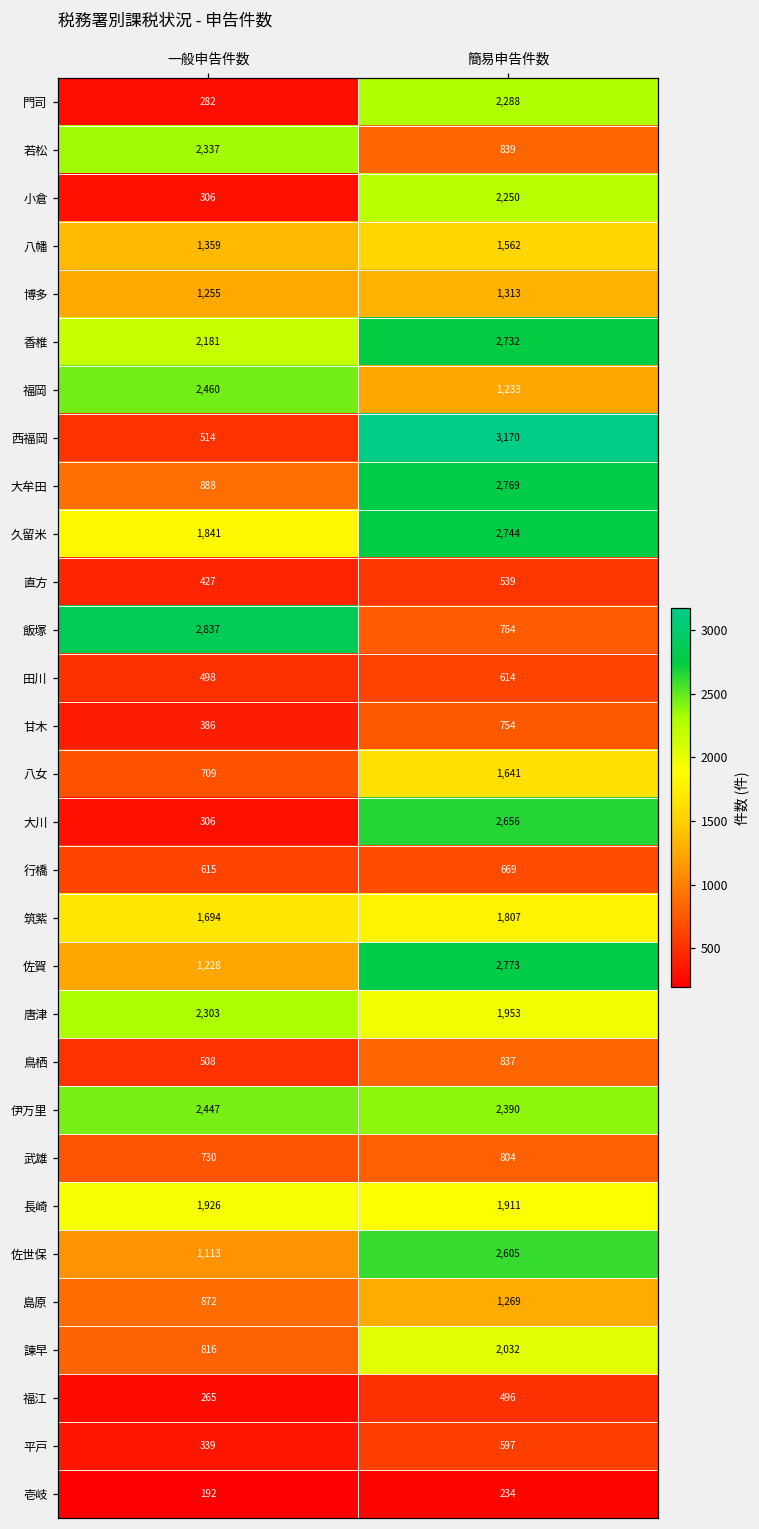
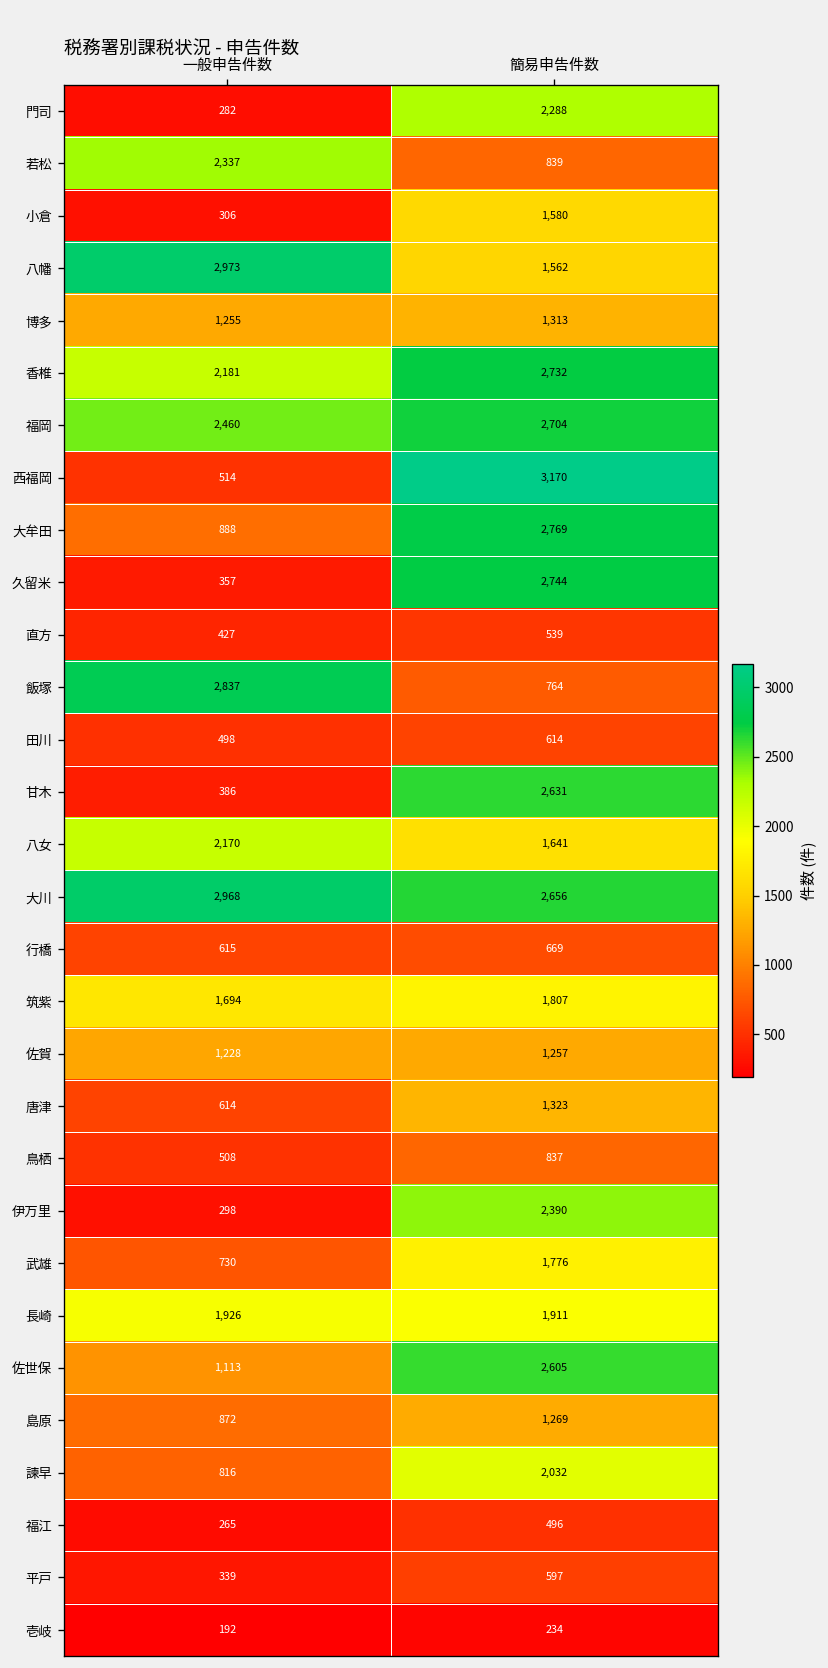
  {
    "門司": {
      "一般申告件数": "282",
      "簡易申告件数": "2,288"
    },
    "若松": {
      "一般申告件数": "2,337",
      "簡易申告件数": "839"
    },
    "小倉": {
      "一般申告件数": "306",
-     "簡易申告件数": "2,250"
+     "簡易申告件数": "1,580"
    },
    "八幡": {
-     "一般申告件数": "1,359",
+     "一般申告件数": "2,973",
      "簡易申告件数": "1,562"
    },
    "博多": {
      "一般申告件数": "1,255",
      "簡易申告件数": "1,313"
    },
    "香椎": {
      "一般申告件数": "2,181",
      "簡易申告件数": "2,732"
    },
    "福岡": {
      "一般申告件数": "2,460",
-     "簡易申告件数": "1,233"
+     "簡易申告件数": "2,704"
    },
    "西福岡": {
      "一般申告件数": "514",
      "簡易申告件数": "3,170"
    },
    "大牟田": {
      "一般申告件数": "888",
      "簡易申告件数": "2,769"
    },
    "久留米": {
-     "一般申告件数": "1,841",
+     "一般申告件数": "357",
      "簡易申告件数": "2,744"
    },
    "直方": {
      "一般申告件数": "427",
      "簡易申告件数": "539"
    },
    "飯塚": {
      "一般申告件数": "2,837",
      "簡易申告件数": "764"
    },
    "田川": {
      "一般申告件数": "498",
      "簡易申告件数": "614"
    },
    "甘木": {
      "一般申告件数": "386",
-     "簡易申告件数": "754"
+     "簡易申告件数": "2,631"
    },
    "八女": {
-     "一般申告件数": "709",
+     "一般申告件数": "2,170",
      "簡易申告件数": "1,641"
    },
    "大川": {
-     "一般申告件数": "306",
+     "一般申告件数": "2,968",
      "簡易申告件数": "2,656"
    },
    "行橋": {
      "一般申告件数": "615",
      "簡易申告件数": "669"
    },
    "筑紫": {
      "一般申告件数": "1,694",
      "簡易申告件数": "1,807"
    },
    "佐賀": {
      "一般申告件数": "1,228",
-     "簡易申告件数": "2,773"
+     "簡易申告件数": "1,257"
    },
    "唐津": {
-     "一般申告件数": "2,303",
-     "簡易申告件数": "1,953"
+     "一般申告件数": "614",
+     "簡易申告件数": "1,323"
    },
    "鳥栖": {
      "一般申告件数": "508",
      "簡易申告件数": "837"
    },
    "伊万里": {
-     "一般申告件数": "2,447",
+     "一般申告件数": "298",
      "簡易申告件数": "2,390"
    },
    "武雄": {
      "一般申告件数": "730",
-     "簡易申告件数": "804"
+     "簡易申告件数": "1,776"
    },
    "長崎": {
      "一般申告件数": "1,926",
      "簡易申告件数": "1,911"
    },
    "佐世保": {
      "一般申告件数": "1,113",
      "簡易申告件数": "2,605"
    },
    "島原": {
      "一般申告件数": "872",
      "簡易申告件数": "1,269"
    },
    "諫早": {
      "一般申告件数": "816",
      "簡易申告件数": "2,032"
    },
    "福江": {
      "一般申告件数": "265",
      "簡易申告件数": "496"
    },
    "平戸": {
      "一般申告件数": "339",
      "簡易申告件数": "597"
    },
    "壱岐": {
      "一般申告件数": "192",
      "簡易申告件数": "234"
    }
  }
